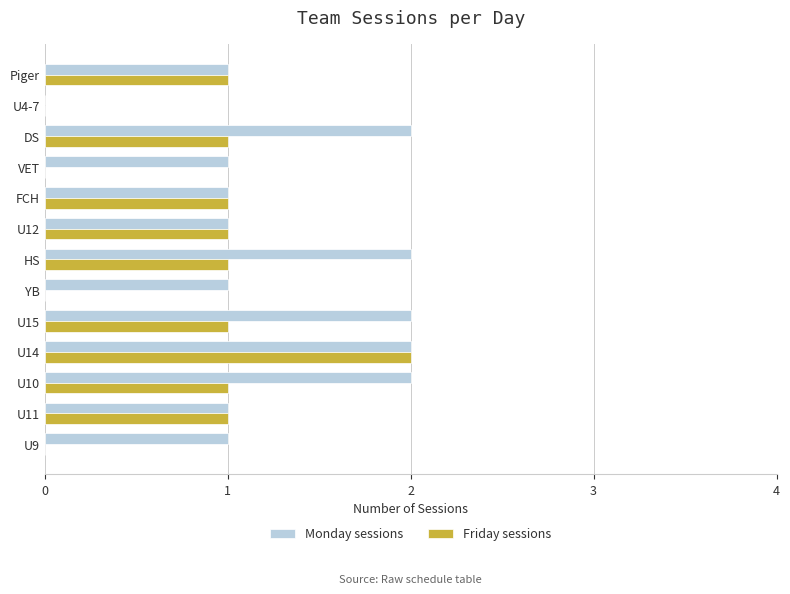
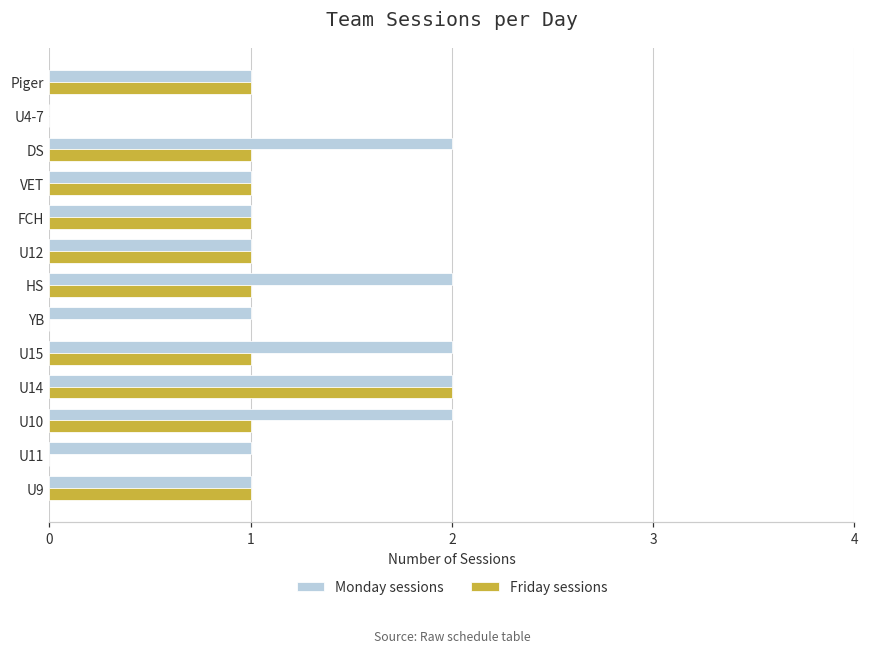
  {
    "Monday sessions": {
      "Piger": 1,
      "U4-7": 0,
      "DS": 2,
      "VET": 1,
      "FCH": 1,
      "U12": 1,
      "HS": 2,
      "YB": 1,
      "U15": 2,
      "U14": 2,
      "U10": 2,
      "U11": 1,
      "U9": 1
    },
    "Friday sessions": {
      "Piger": 1,
      "U4-7": 0,
      "DS": 1,
-     "VET": 0,
+     "VET": 1,
      "FCH": 1,
      "U12": 1,
      "HS": 1,
      "YB": 0,
      "U15": 1,
      "U14": 2,
      "U10": 1,
-     "U11": 1,
-     "U9": 0
+     "U11": 0,
+     "U9": 1
    }
  }
